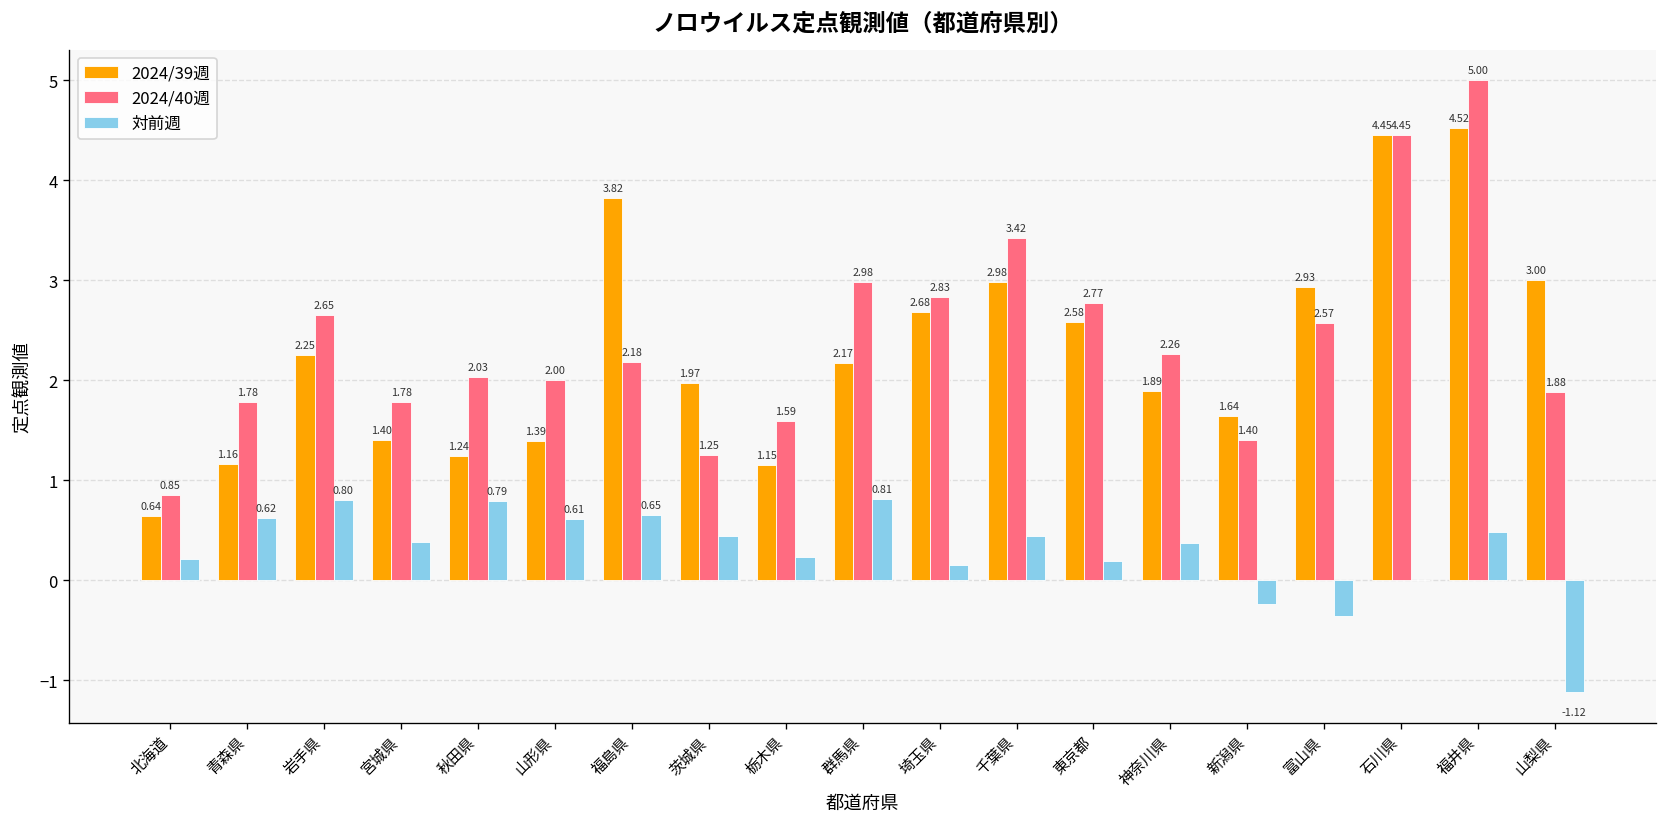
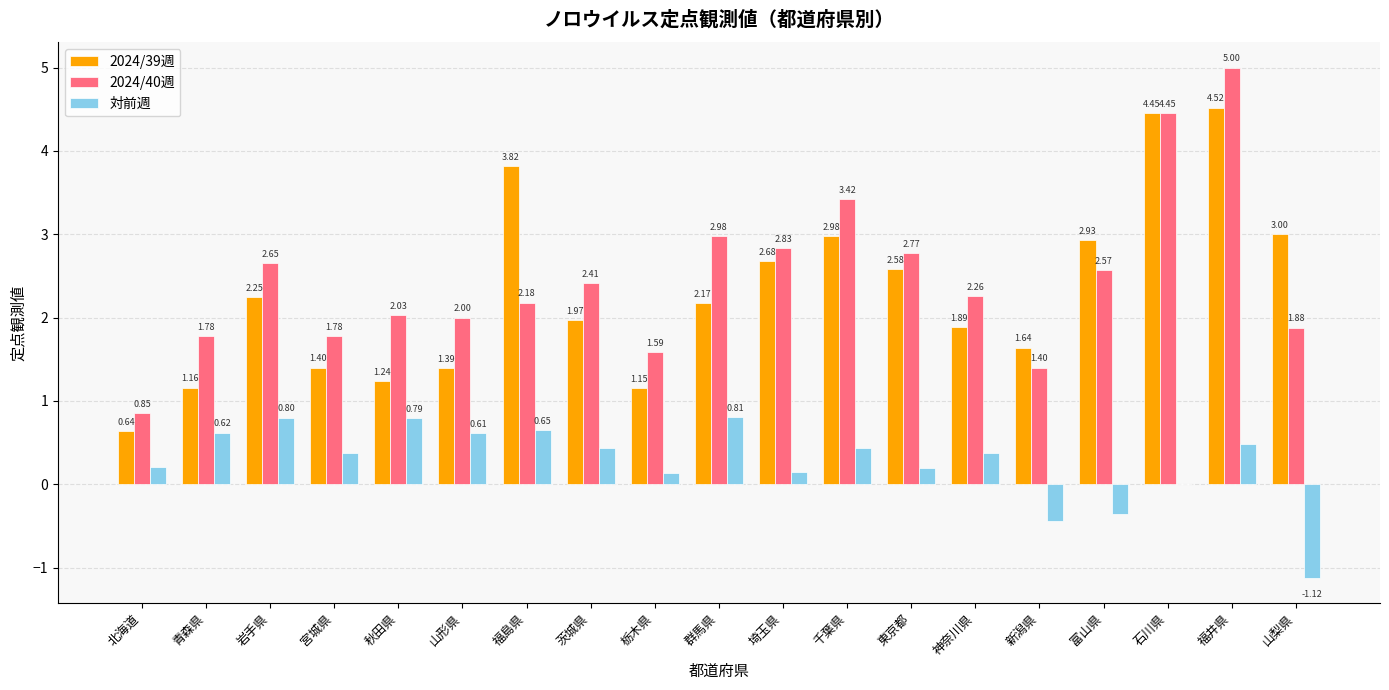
  {
    "2024/39週": {
      "北海道": 0.64,
      "青森県": 1.16,
      "岩手県": 2.25,
      "宮城県": 1.40,
      "秋田県": 1.24,
      "山形県": 1.39,
      "福島県": 3.82,
      "茨城県": 1.97,
      "栃木県": 1.15,
      "群馬県": 2.17,
      "埼玉県": 2.68,
      "千葉県": 2.98,
      "東京都": 2.58,
      "神奈川県": 1.89,
      "新潟県": 1.64,
      "富山県": 2.93,
      "石川県": 4.45,
      "福井県": 4.52,
      "山梨県": 3.00
    },
    "2024/40週": {
      "北海道": 0.85,
      "青森県": 1.78,
      "岩手県": 2.65,
      "宮城県": 1.78,
      "秋田県": 2.03,
      "山形県": 2.00,
      "福島県": 2.18,
-     "茨城県": 1.25,
+     "茨城県": 2.41,
      "栃木県": 1.59,
      "群馬県": 2.98,
      "埼玉県": 2.83,
      "千葉県": 3.42,
      "東京都": 2.77,
      "神奈川県": 2.26,
      "新潟県": 1.40,
      "富山県": 2.57,
      "石川県": 4.45,
      "福井県": 5.00,
      "山梨県": 1.88
    },
    "対前週": {
      "北海道": 0.2,
      "宮城県": 0.4,
      "茨城県": 0.4,
-     "栃木県": 0.2,
+     "栃木県": 0.1,
      "埼玉県": 0.2,
      "千葉県": 0.4,
      "東京都": 0.2,
      "神奈川県": 0.4,
-     "新潟県": -0.2,
+     "新潟県": -0.4,
      "富山県": -0.4,
      "石川県": 0.0,
      "福井県": 0.5
    }
  }
